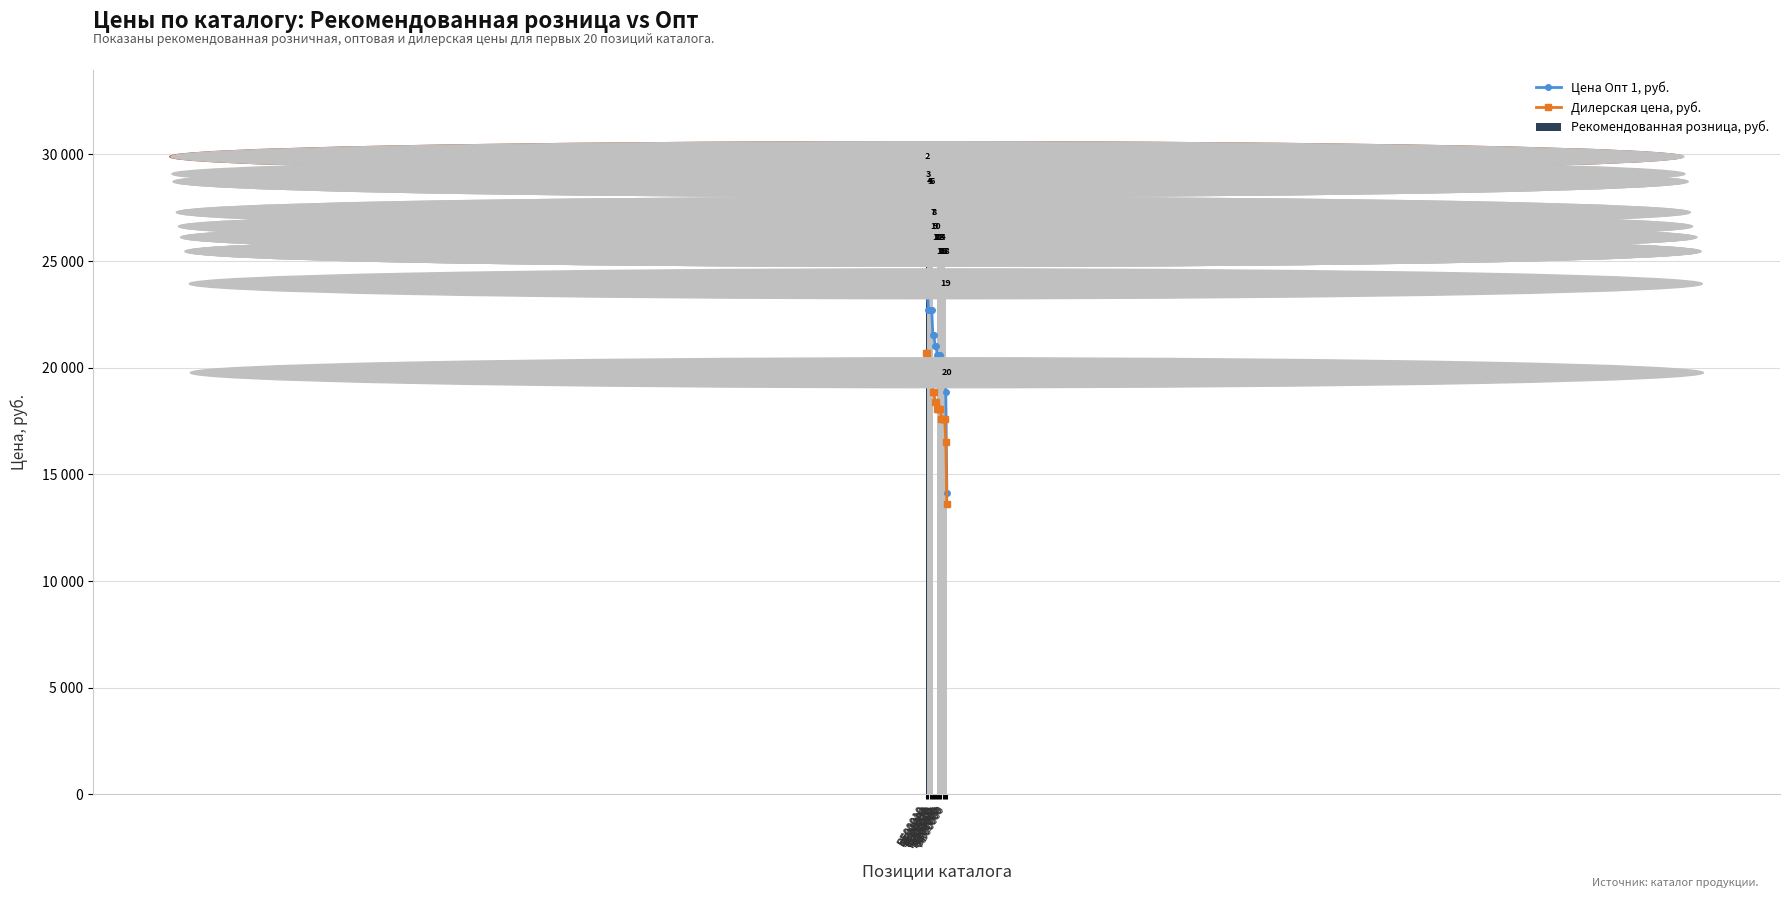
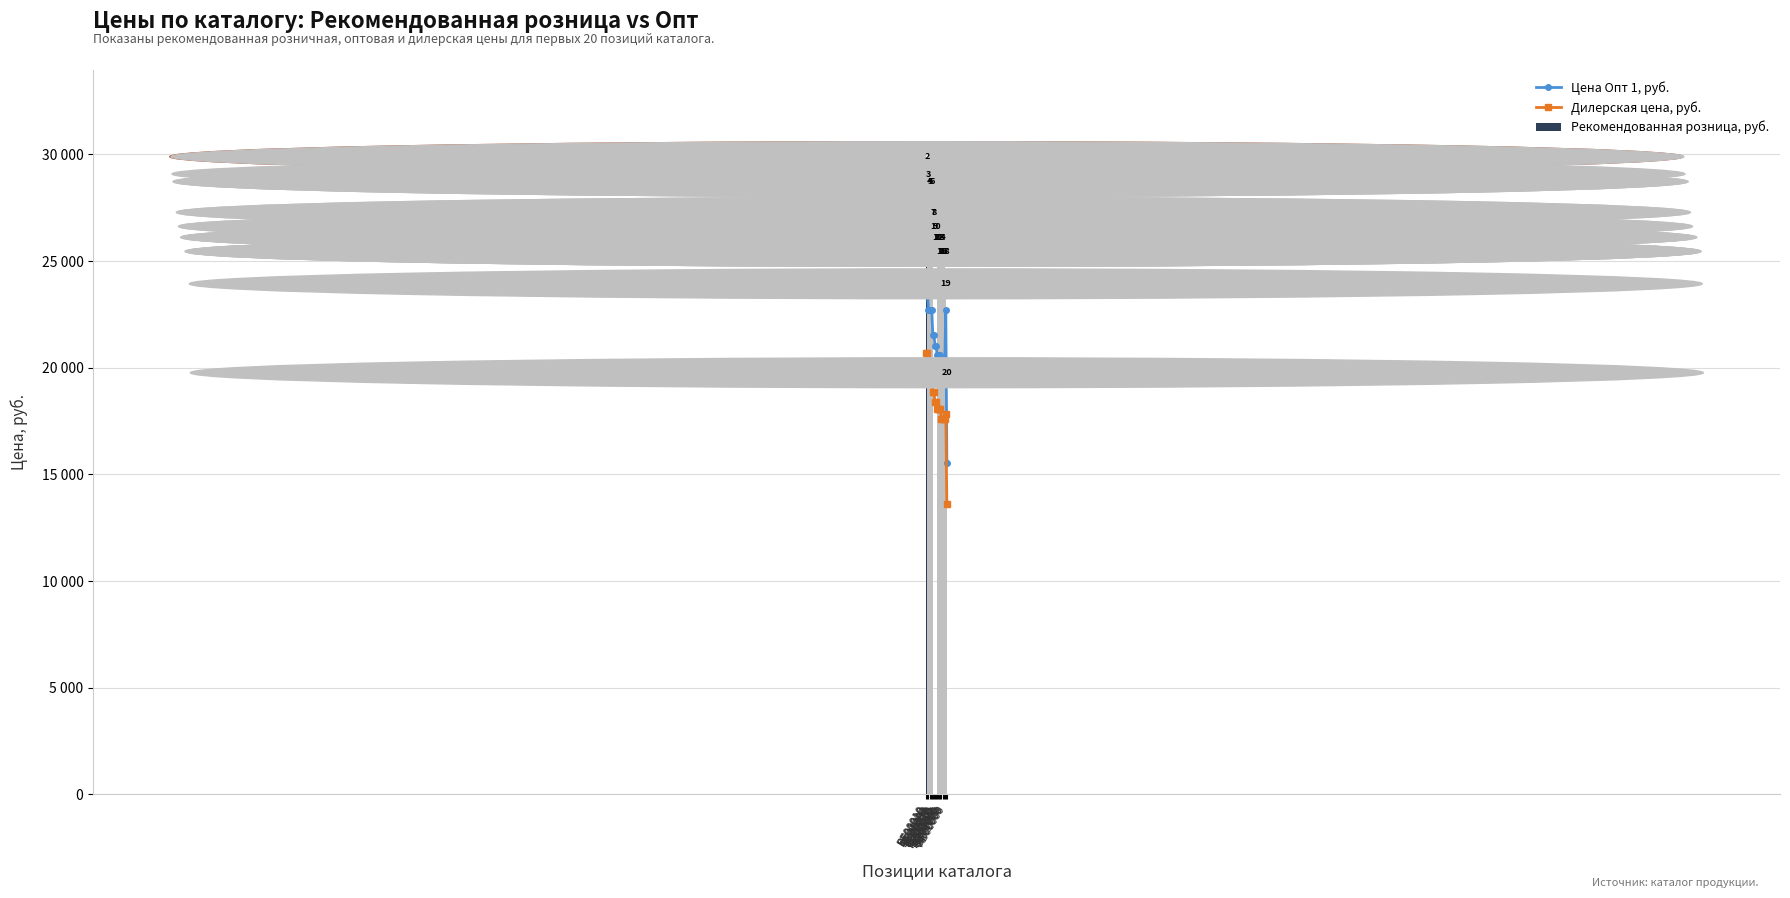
  {
    "Цена Опт 1, руб.": {
-     "АЕ00000": 18900,
-     "АВ00000": 14100
+     "АЕ00000": 22700,
+     "АВ00000": 15500
    },
    "Дилерская цена, руб.": {
      "BE00010": 20700,
      "BF01010": 20700,
      "NB00000": 17600,
-     "АЕ00000": 16500,
+     "АЕ00000": 17800,
      "АВ00000": 13600
    }
  }
